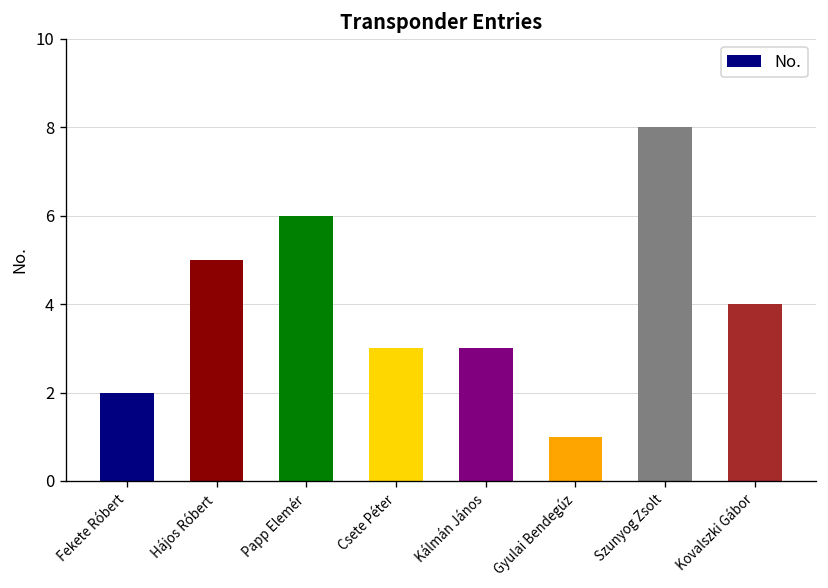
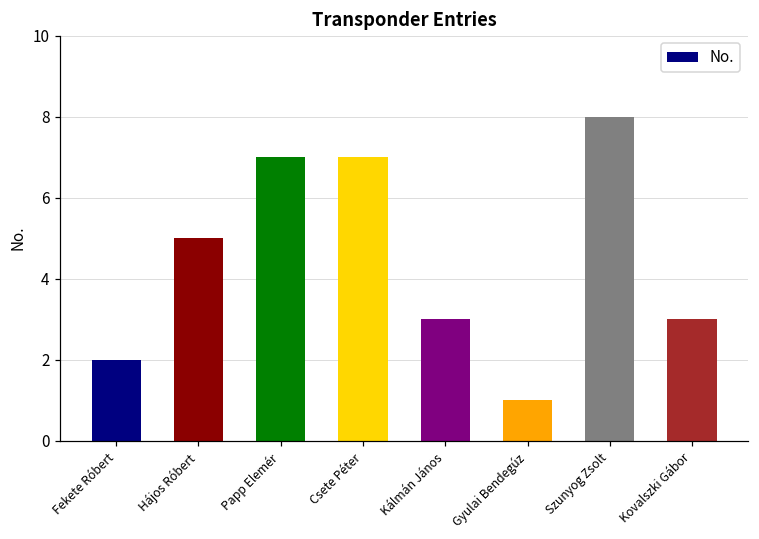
  {
    "Fekete Róbert": 2,
    "Hájos Róbert": 5,
-   "Papp Elemér": 6,
-   "Csete Péter": 3,
+   "Papp Elemér": 7,
+   "Csete Péter": 7,
    "Kálmán János": 3,
    "Gyulai Bendegúz": 1,
    "Szunyog Zsolt": 8,
-   "Kovalszki Gábor": 4
+   "Kovalszki Gábor": 3
  }
